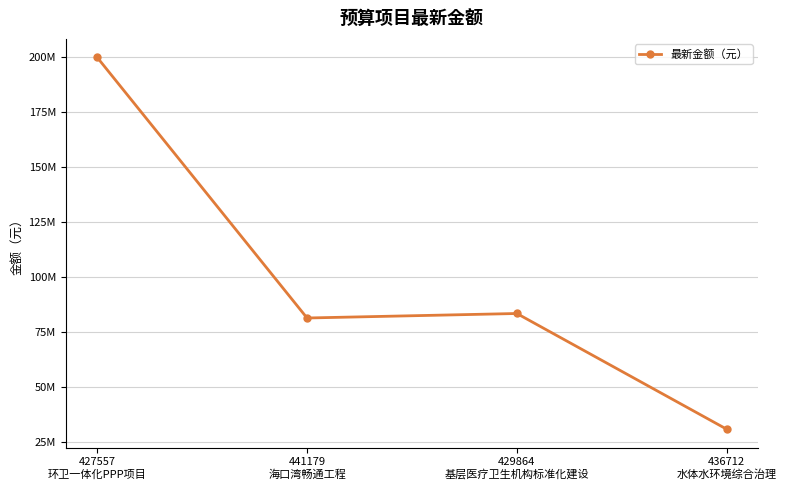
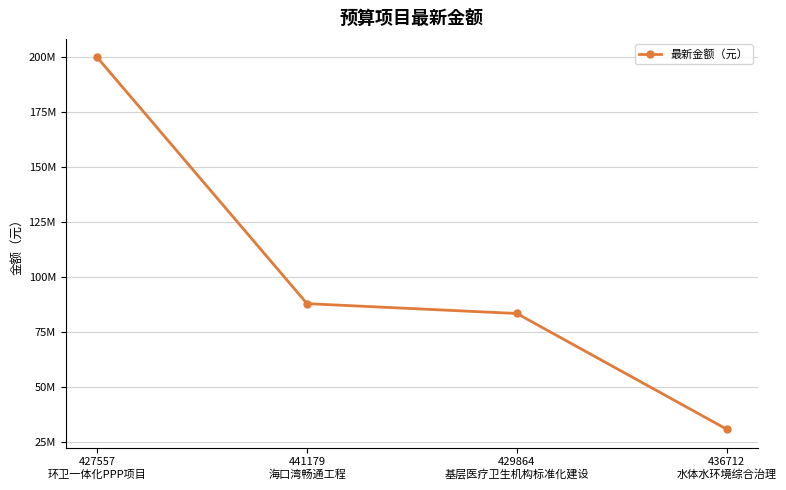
  {
    "427557 环卫一体化PPP项目": 200000000,
-   "441179 海口湾畅通工程": 81000000,
+   "441179 海口湾畅通工程": 88000000,
    "429864 基层医疗卫生机构标准化建设": 84000000,
    "436712 水体水环境综合治理": 31000000
  }
